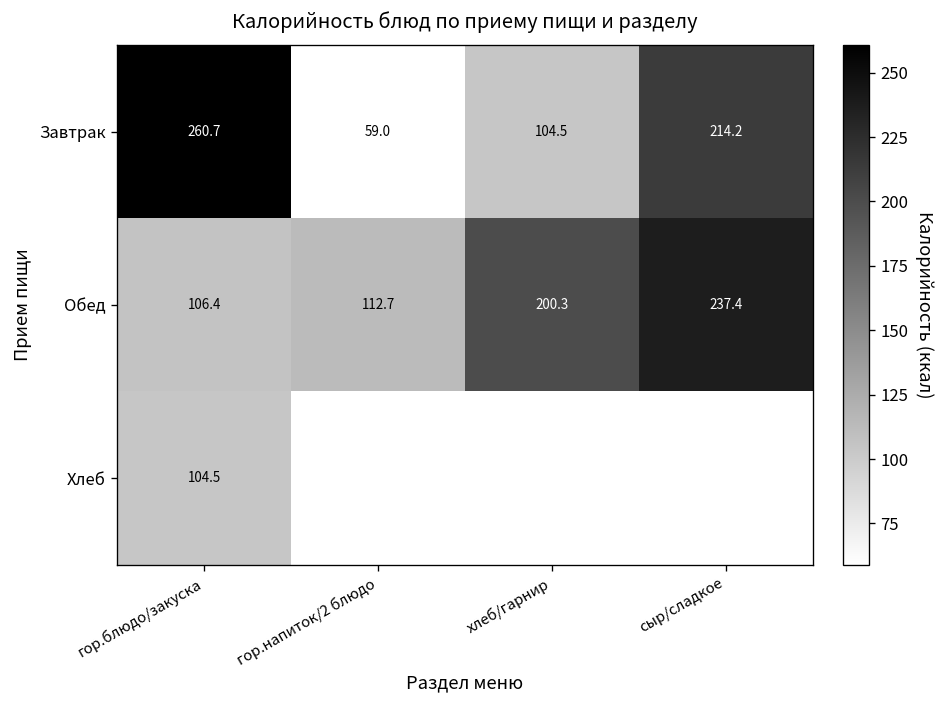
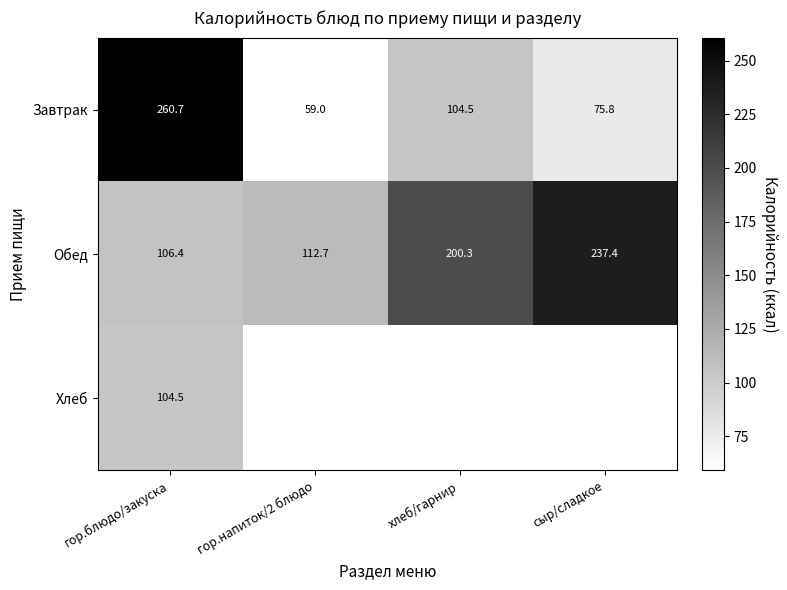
  {
    "Завтрак": {
      "гор.блюдо/закуска": 260.7,
      "гор.напиток/2 блюдо": 59.0,
      "хлеб/гарнир": 104.5,
-     "сыр/сладкое": 214.2
+     "сыр/сладкое": 75.8
    },
    "Обед": {
      "гор.блюдо/закуска": 106.4,
      "гор.напиток/2 блюдо": 112.7,
      "хлеб/гарнир": 200.3,
      "сыр/сладкое": 237.4
    },
    "Хлеб": {
      "гор.блюдо/закуска": 104.5
    }
  }
